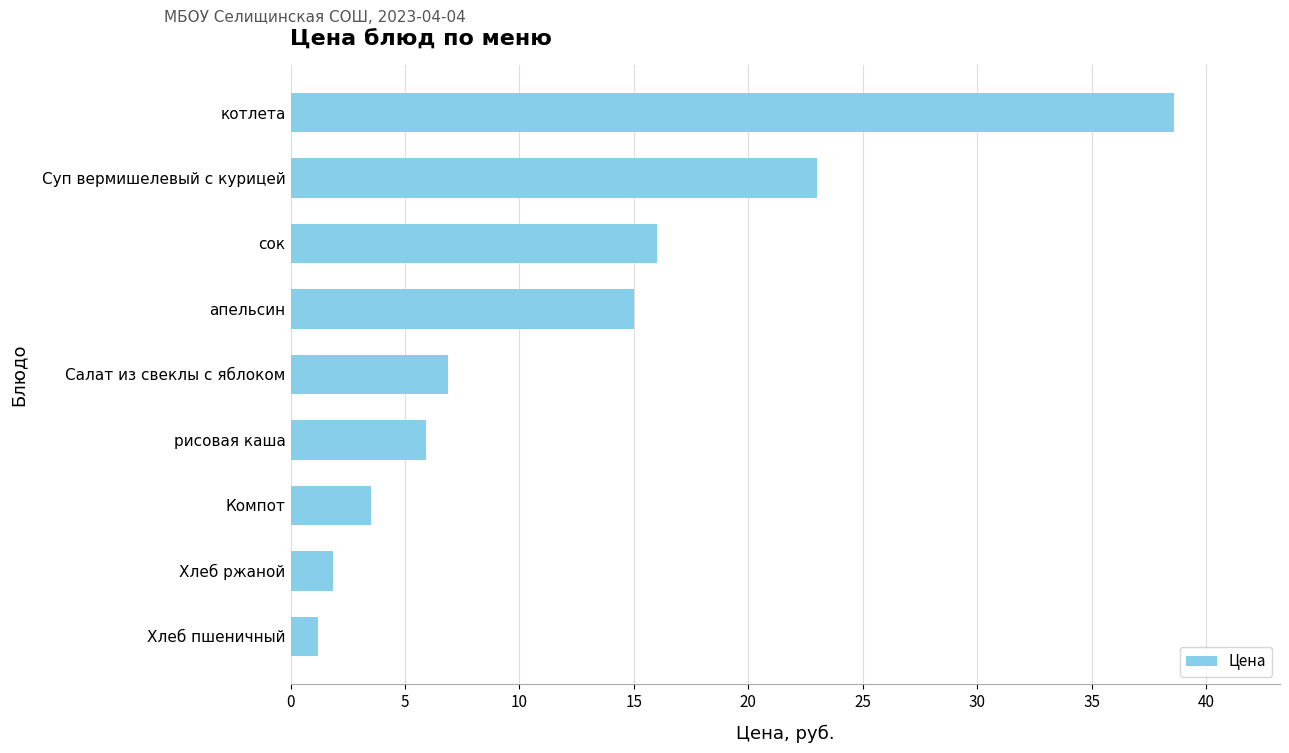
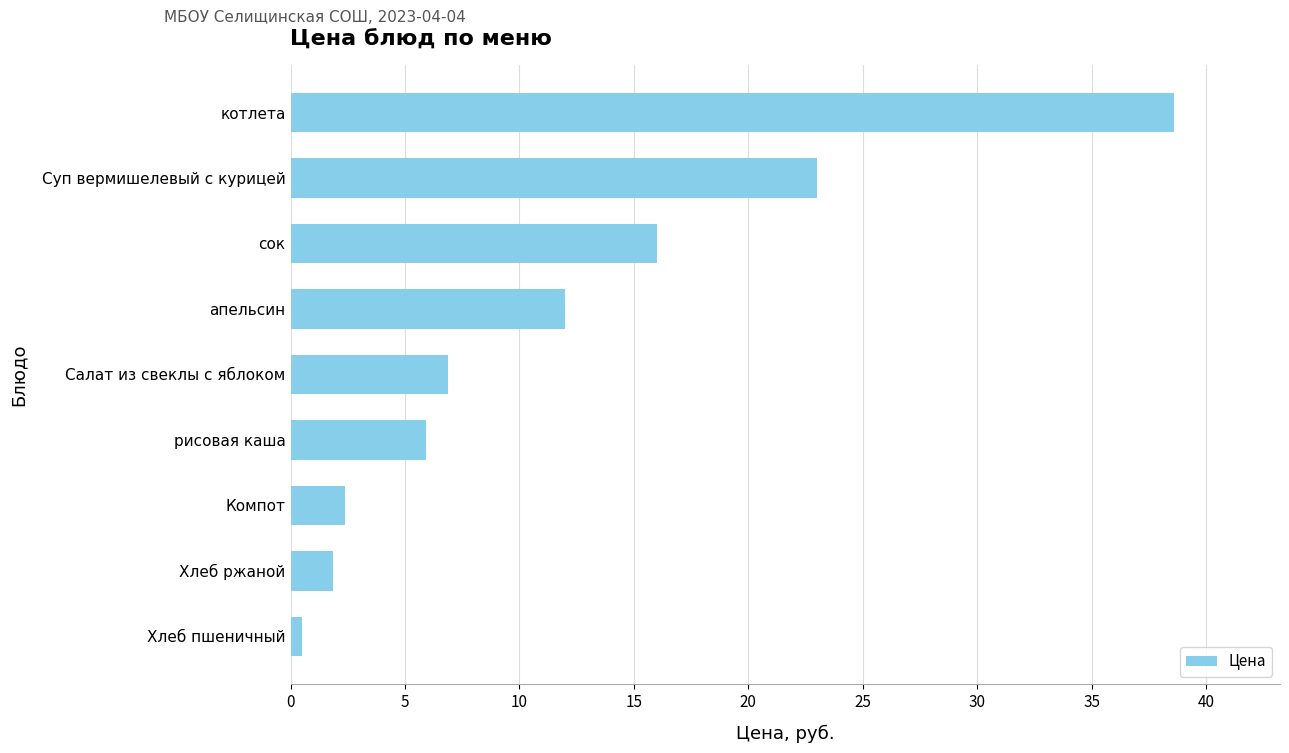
  {
    "котлета": 38.6,
    "Суп вермишелевый с курицей": 23.0,
    "сок": 16.0,
-   "апельсин": 15,
+   "апельсин": 12,
    "Салат из свеклы с яблоком": 6.9,
    "рисовая каша": 5.9,
-   "Компот": 3.5,
+   "Компот": 2.4,
    "Хлеб ржаной": 1.9,
-   "Хлеб пшеничный": 1.2
+   "Хлеб пшеничный": 0.5
  }
